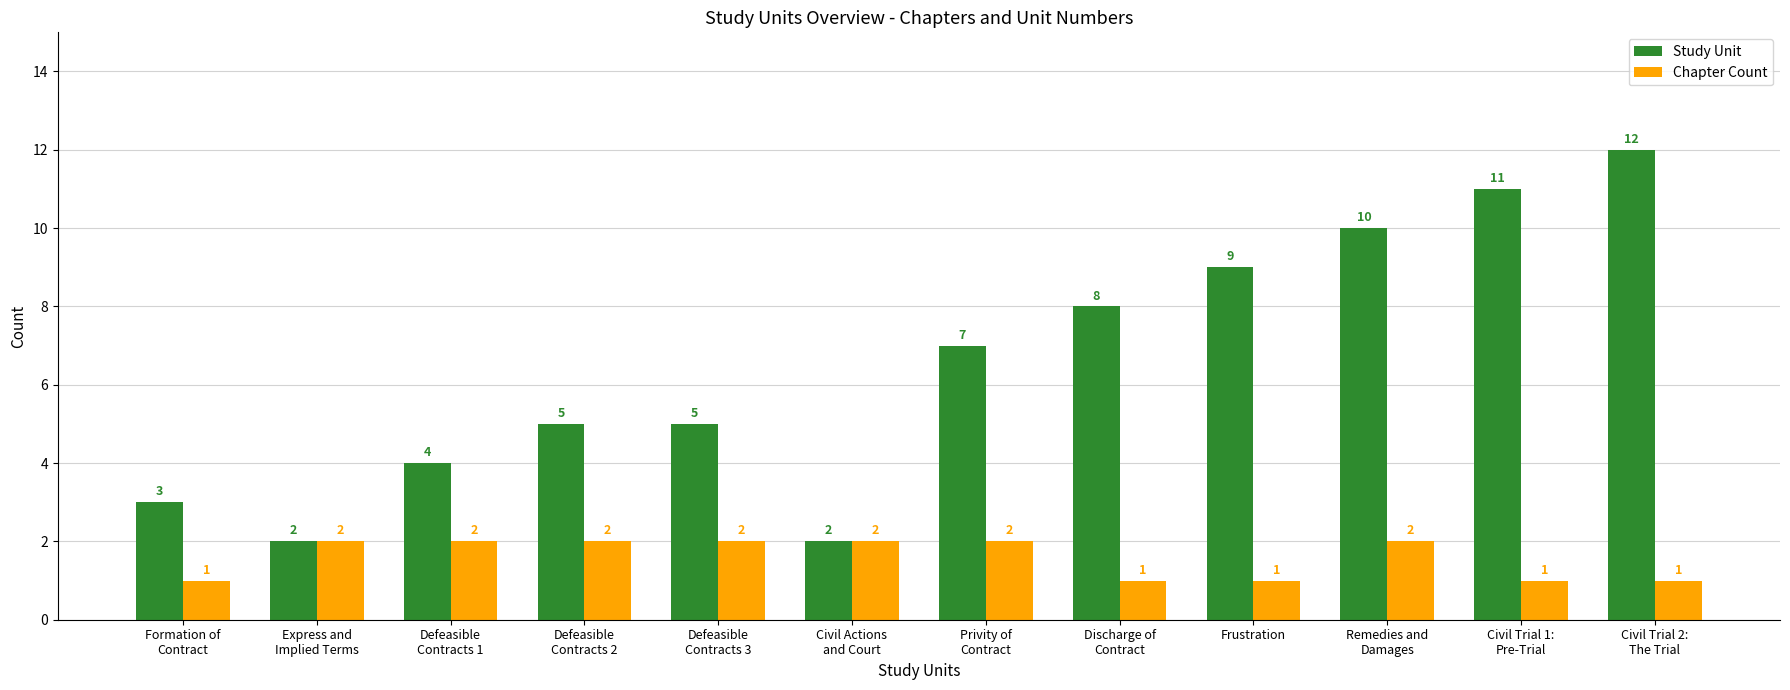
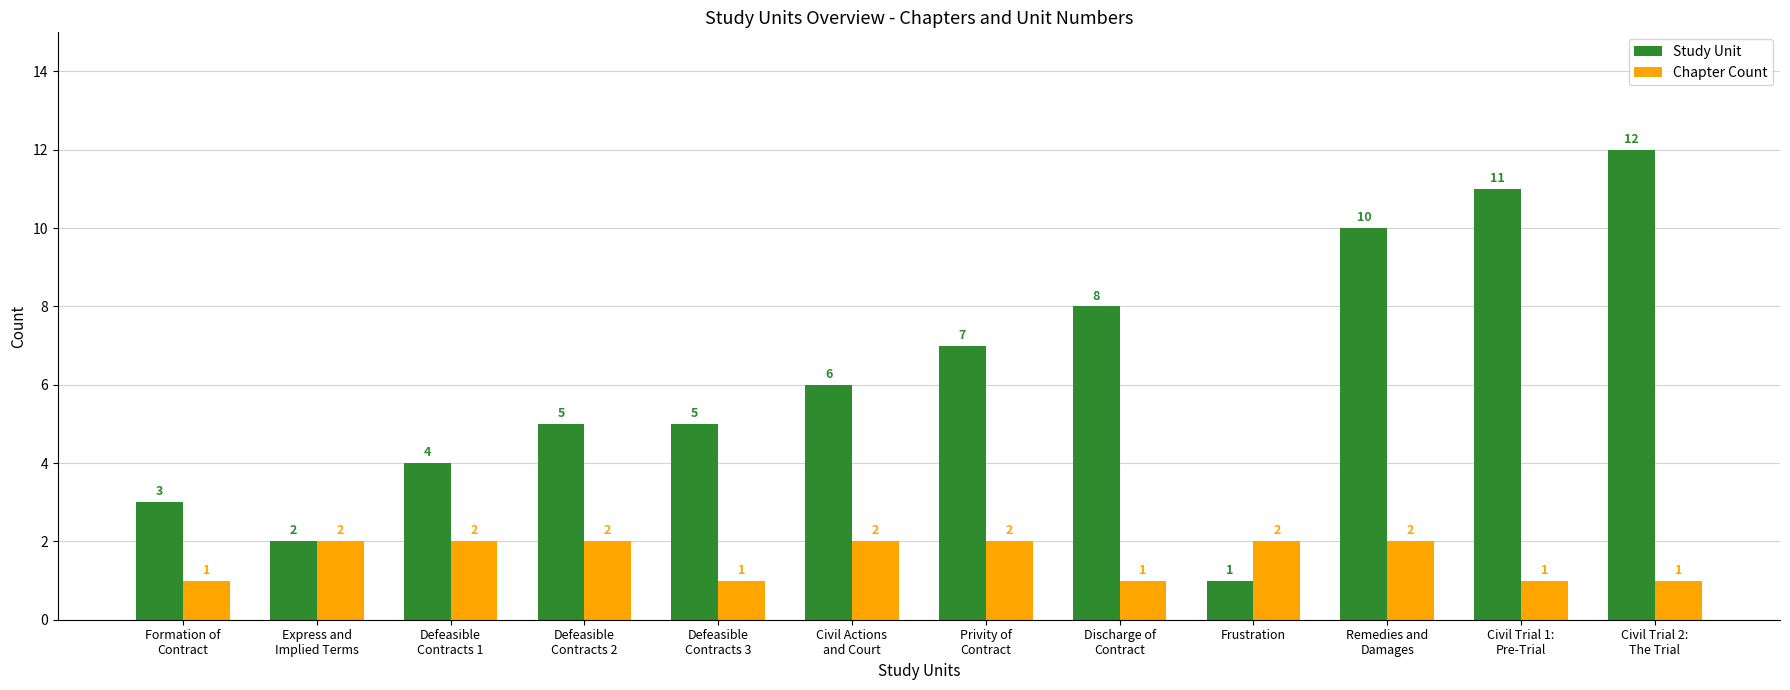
  {
    "Study Unit": {
      "Formation of Contract": 3,
      "Express and Implied Terms": 2,
      "Defeasible Contracts 1": 4,
      "Defeasible Contracts 2": 5,
      "Defeasible Contracts 3": 5,
-     "Civil Actions and Court": 2,
+     "Civil Actions and Court": 6,
      "Privity of Contract": 7,
      "Discharge of Contract": 8,
-     "Frustration": 9,
+     "Frustration": 1,
      "Remedies and Damages": 10,
      "Civil Trial 1: Pre-Trial": 11,
      "Civil Trial 2: The Trial": 12
    },
    "Chapter Count": {
      "Formation of Contract": 1,
      "Express and Implied Terms": 2,
      "Defeasible Contracts 1": 2,
      "Defeasible Contracts 2": 2,
-     "Defeasible Contracts 3": 2,
+     "Defeasible Contracts 3": 1,
      "Civil Actions and Court": 2,
      "Privity of Contract": 2,
      "Discharge of Contract": 1,
-     "Frustration": 1,
+     "Frustration": 2,
      "Remedies and Damages": 2,
      "Civil Trial 1: Pre-Trial": 1,
      "Civil Trial 2: The Trial": 1
    }
  }
